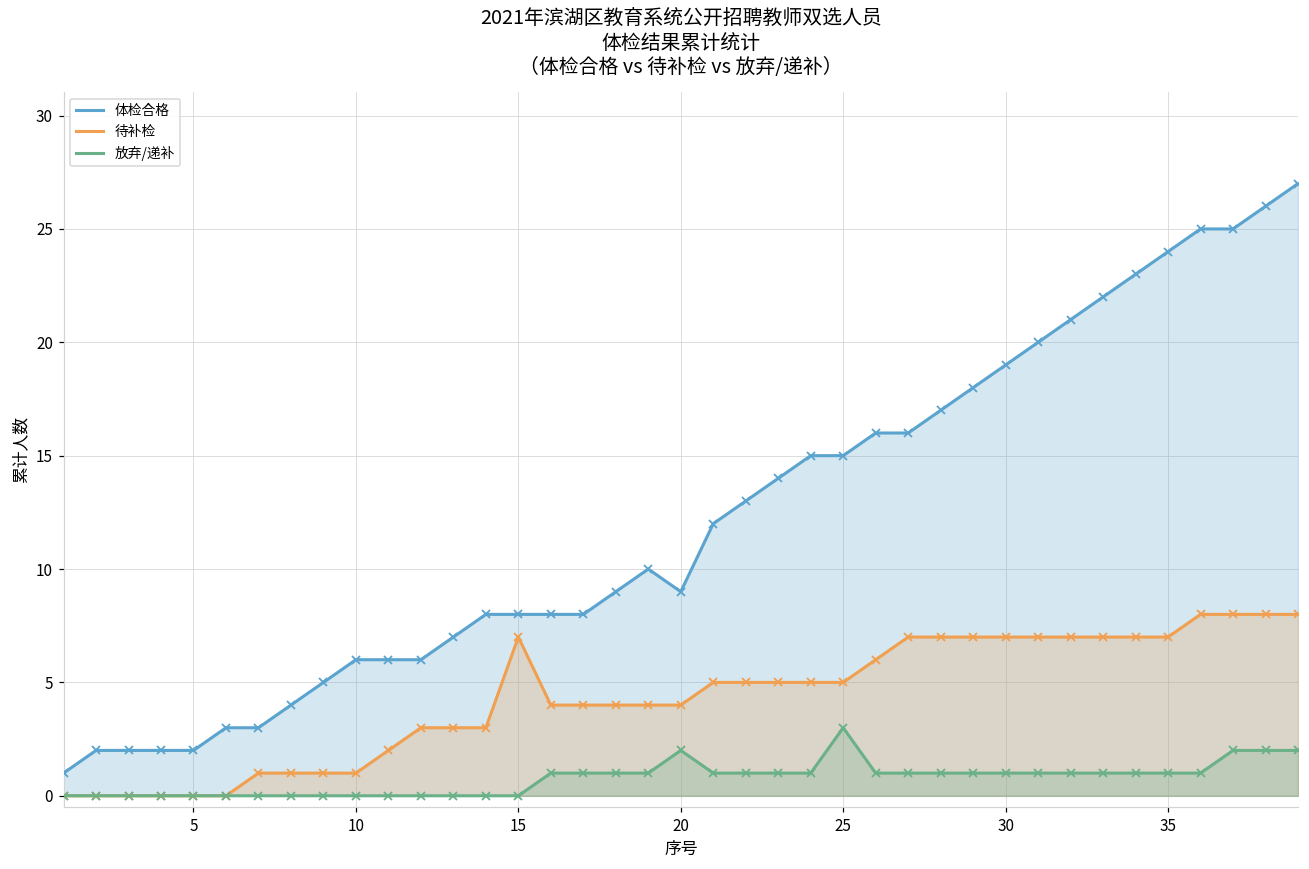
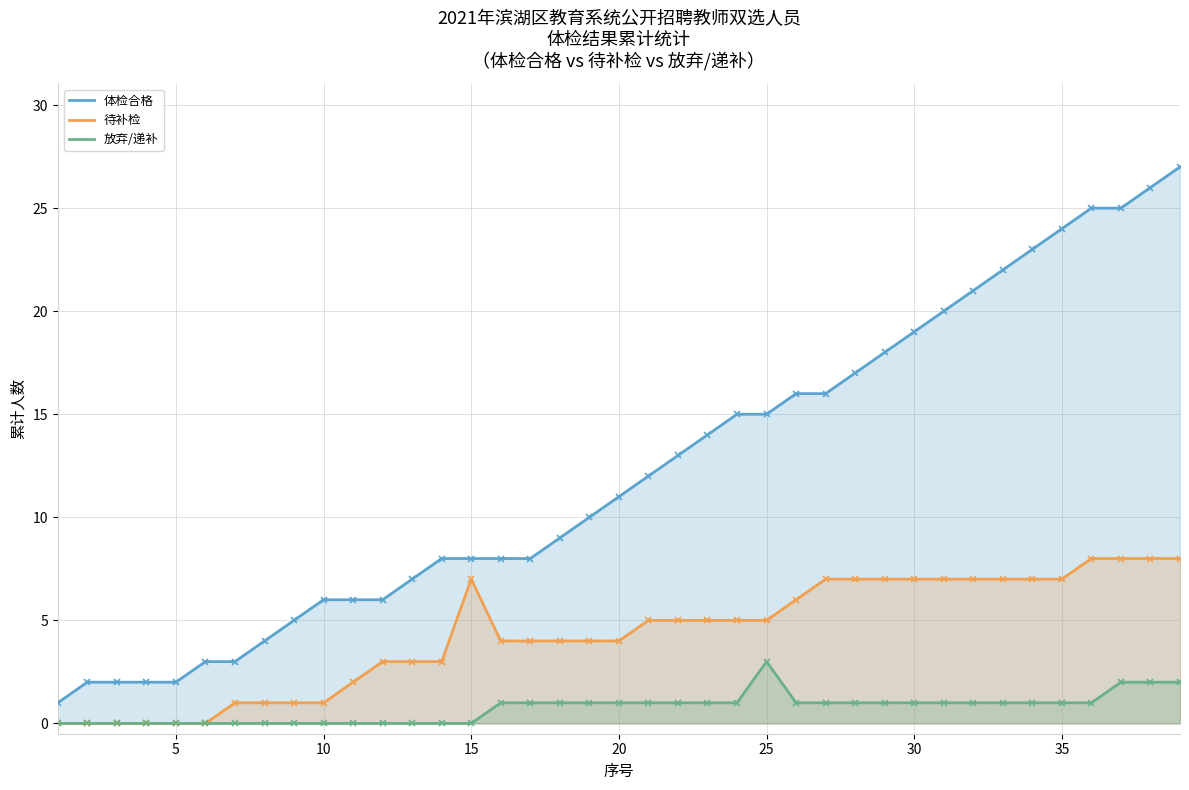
  {
    "体检合格": {
      "5": 2,
      "10": 6,
      "15": 8,
-     "20": 9,
+     "20": 11,
      "25": 15,
      "30": 19,
      "35": 24
    },
    "待补检": {
      "10": 1,
      "15": 7,
      "20": 4,
      "25": 5,
      "30": 7,
      "35": 7
    },
    "放弃/递补": {
      "10": 0,
      "15": 0,
-     "20": 2,
+     "20": 1,
      "25": 3,
      "30": 1,
      "35": 1
    }
  }
